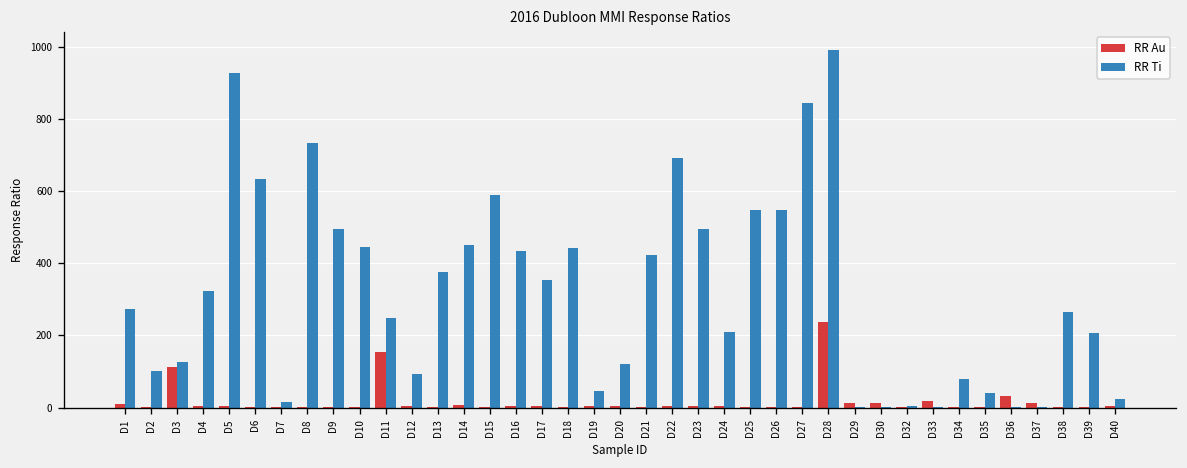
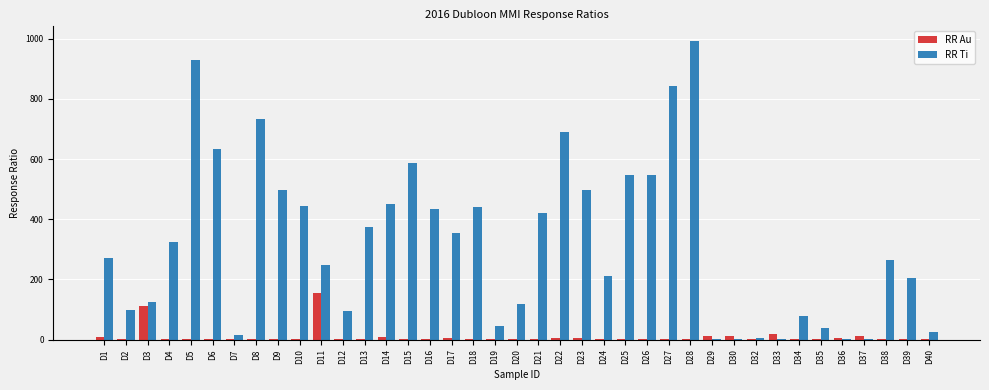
  {
    "RR Au": {
      "D1": 10,
      "D3": 110,
      "D11": 150,
-     "D28": 240,
+     "D28": 0,
      "D29": 10,
      "D30": 10,
      "D33": 20,
-     "D36": 30,
+     "D36": 0,
      "D37": 10
    },
    "RR Ti": {
      "D1": 270,
      "D2": 100,
      "D3": 130,
      "D4": 320,
      "D5": 930,
      "D6": 630,
      "D7": 20,
      "D8": 730,
      "D9": 500,
      "D10": 440,
      "D11": 250,
      "D12": 90,
      "D13": 380,
      "D14": 450,
      "D15": 590,
      "D16": 430,
      "D17": 350,
      "D18": 440,
      "D19": 50,
      "D20": 120,
      "D21": 420,
      "D22": 690,
      "D23": 500,
      "D24": 210,
      "D25": 550,
      "D26": 550,
      "D27": 840,
      "D28": 990,
      "D34": 80,
      "D35": 40,
      "D38": 270,
      "D39": 210,
      "D40": 20
    }
  }
